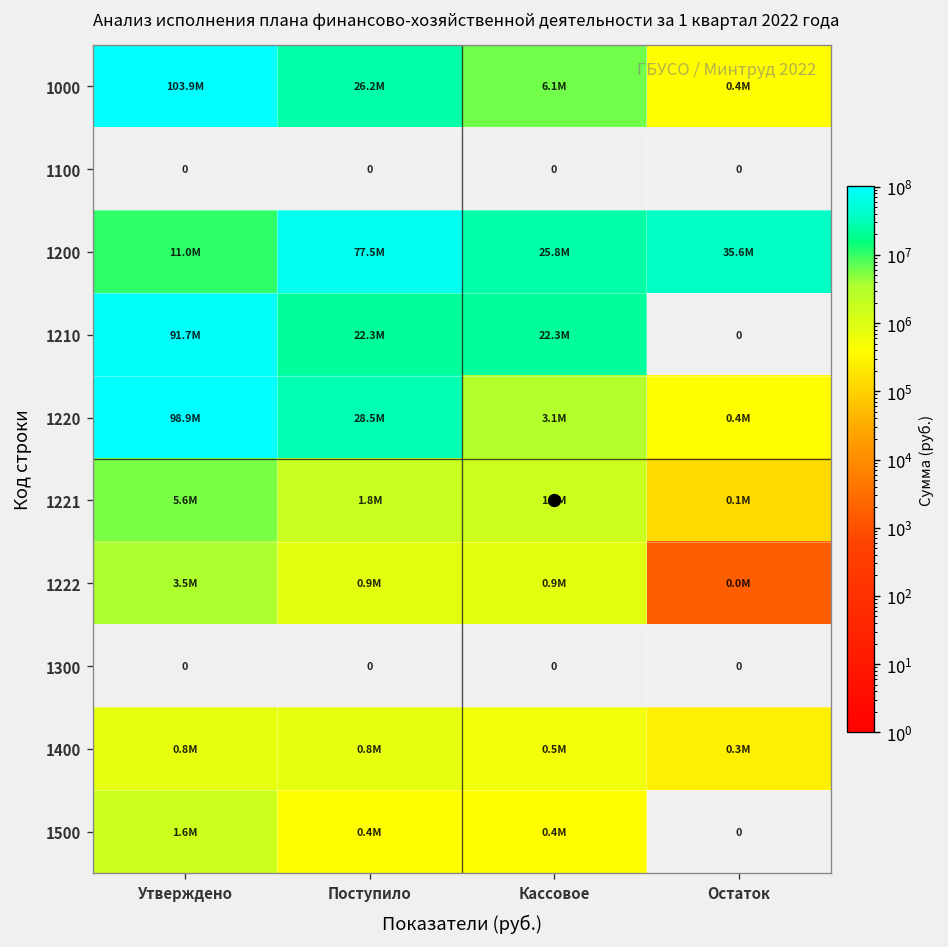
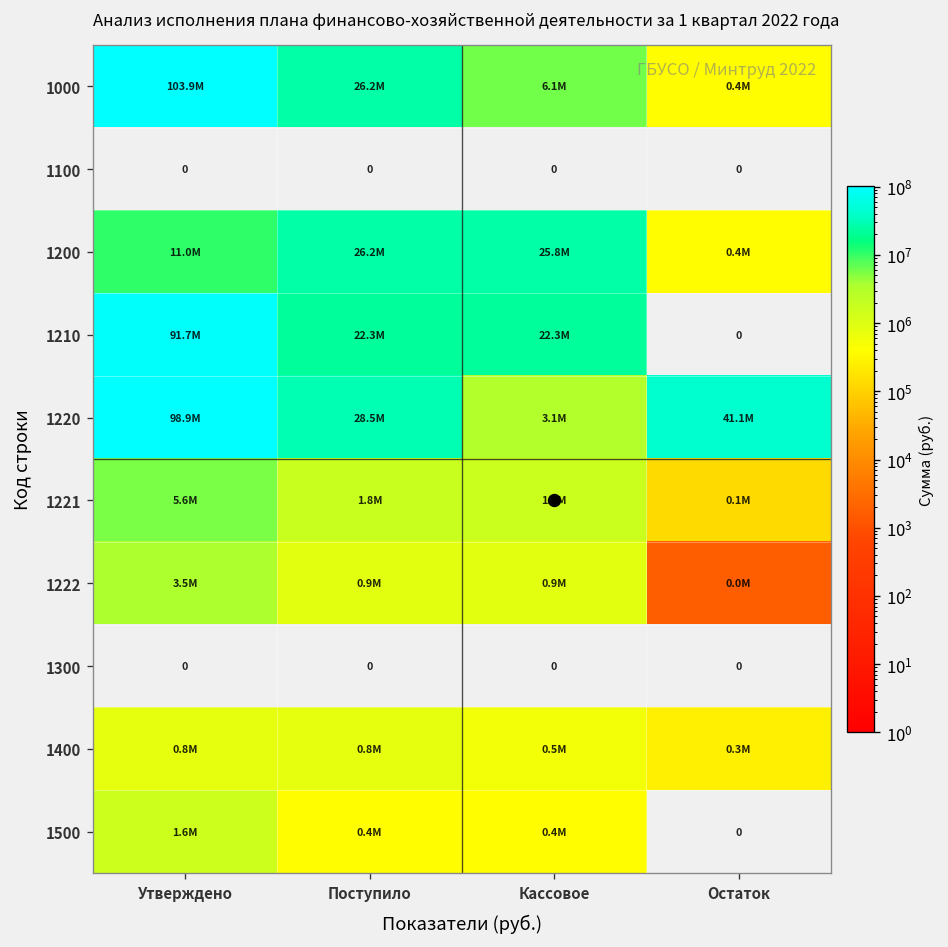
  {
    "1000": {
      "Утверждено": "103.9M",
      "Поступило": "26.2M",
      "Кассовое": "6.1M"
    },
    "1200": {
      "Утверждено": "11.0M",
-     "Поступило": "77.5M",
+     "Поступило": "26.2M",
      "Кассовое": "25.8M",
-     "Остаток": "35.6M"
+     "Остаток": "0.4M"
    },
    "1210": {
      "Утверждено": "91.7M",
      "Поступило": "22.3M",
      "Кассовое": "22.3M"
    },
    "1220": {
      "Утверждено": "98.9M",
      "Поступило": "28.5M",
      "Кассовое": "3.1M",
-     "Остаток": "0.4M"
+     "Остаток": "41.1M"
    },
    "1221": {
      "Утверждено": "5.6M",
      "Поступило": "1.8M",
      "Остаток": "0.1M"
    },
    "1222": {
      "Утверждено": "3.5M",
      "Поступило": "0.9M",
      "Кассовое": "0.9M",
      "Остаток": "0.0M"
    },
    "1400": {
      "Утверждено": "0.8M",
      "Поступило": "0.8M",
      "Кассовое": "0.5M",
      "Остаток": "0.3M"
    },
    "1500": {
      "Утверждено": "1.6M",
      "Поступило": "0.4M",
      "Кассовое": "0.4M"
    }
  }
